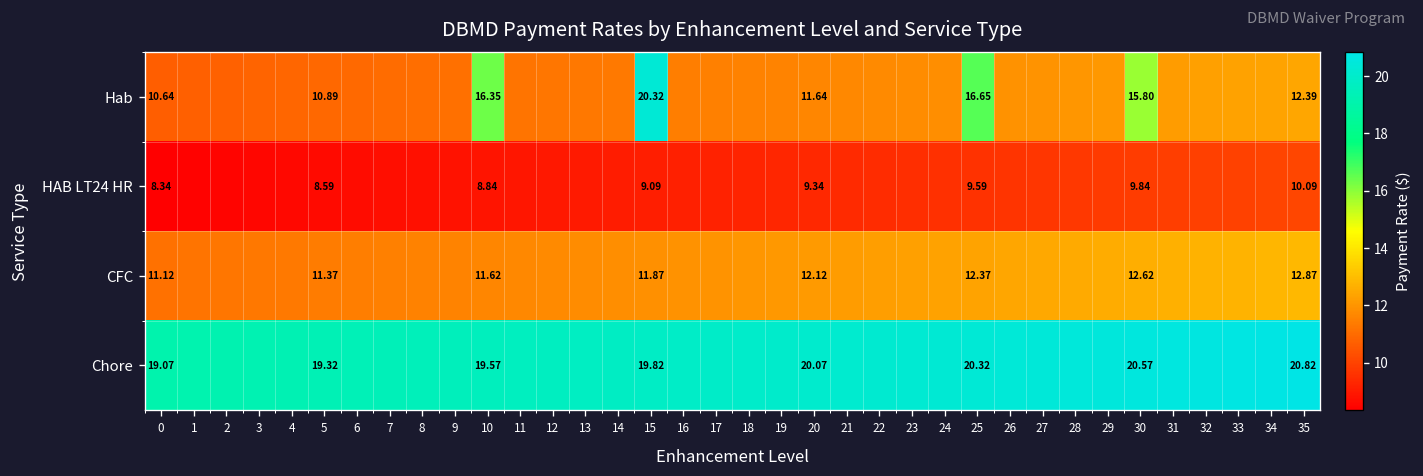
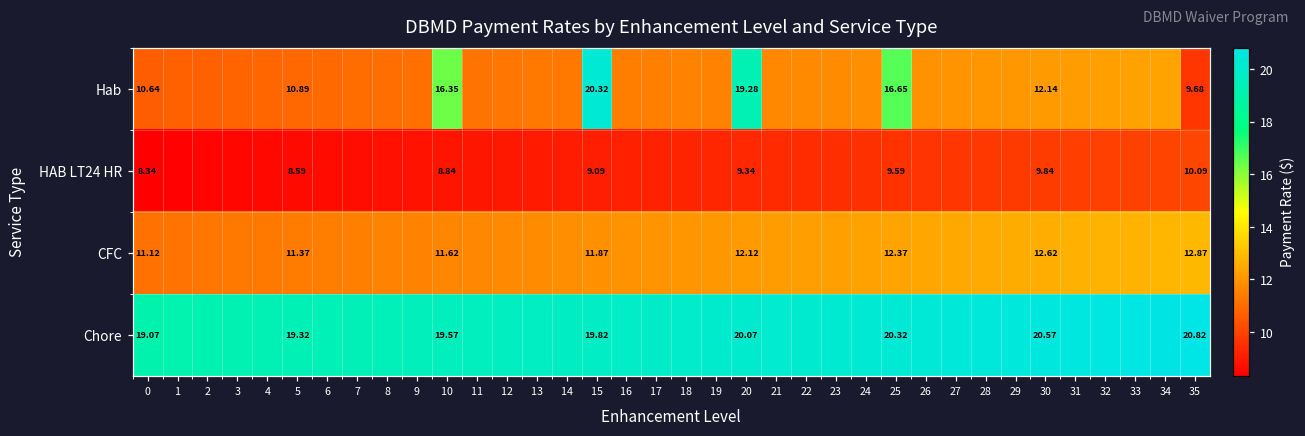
  {
    "Hab": {
      "0": 10.64,
      "5": 10.89,
      "10": 16.35,
      "15": 20.32,
-     "20": 11.64,
+     "20": 19.28,
      "25": 16.65,
-     "30": 15.80,
-     "35": 12.39
+     "30": 12.14,
+     "35": 9.68
    },
    "HAB LT24 HR": {
      "0": 8.34,
      "5": 8.59,
      "10": 8.84,
      "15": 9.09,
      "20": 9.34,
      "25": 9.59,
      "30": 9.84,
      "35": 10.09
    },
    "CFC": {
      "0": 11.12,
      "5": 11.37,
      "10": 11.62,
      "15": 11.87,
      "20": 12.12,
      "25": 12.37,
      "30": 12.62,
      "35": 12.87
    },
    "Chore": {
      "0": 19.07,
      "5": 19.32,
      "10": 19.57,
      "15": 19.82,
      "20": 20.07,
      "25": 20.32,
      "30": 20.57,
      "35": 20.82
    }
  }
